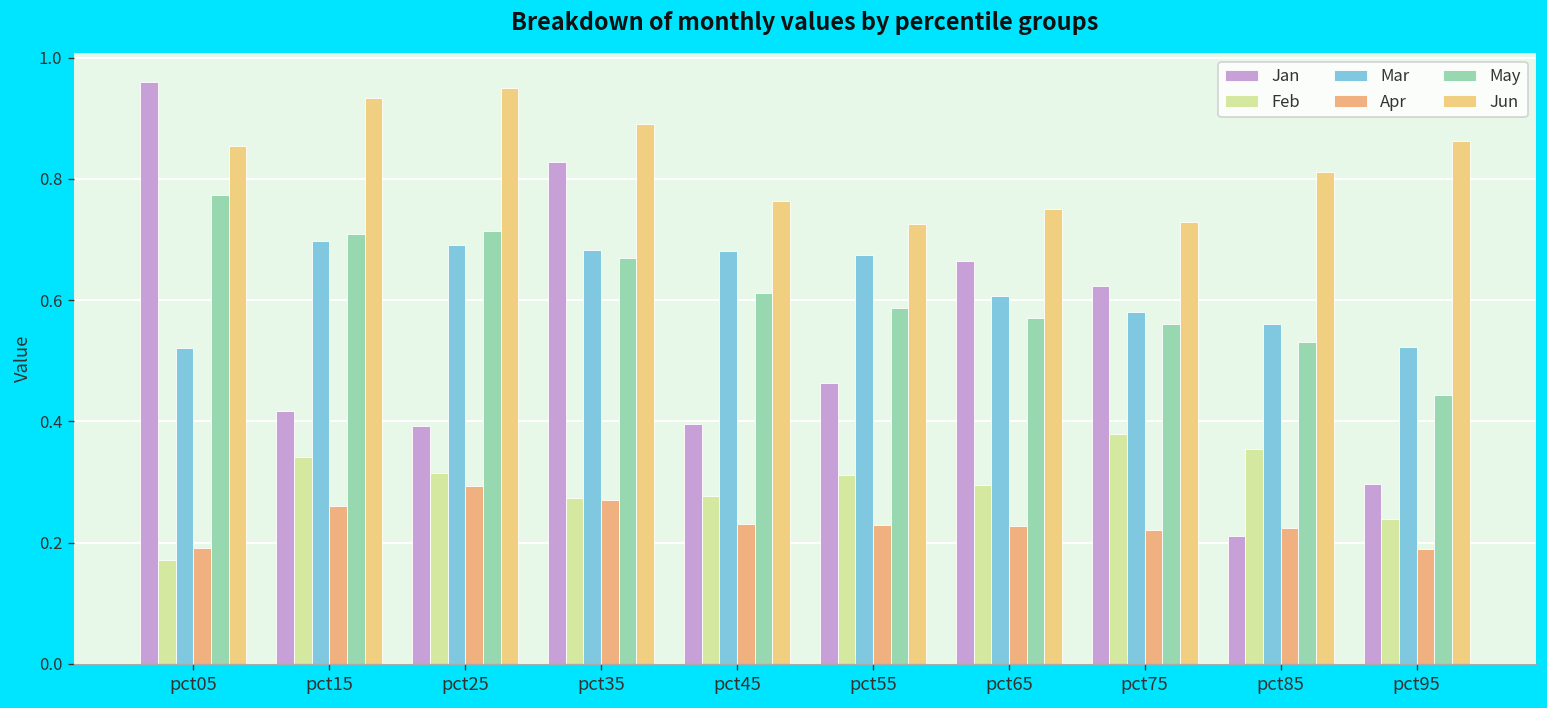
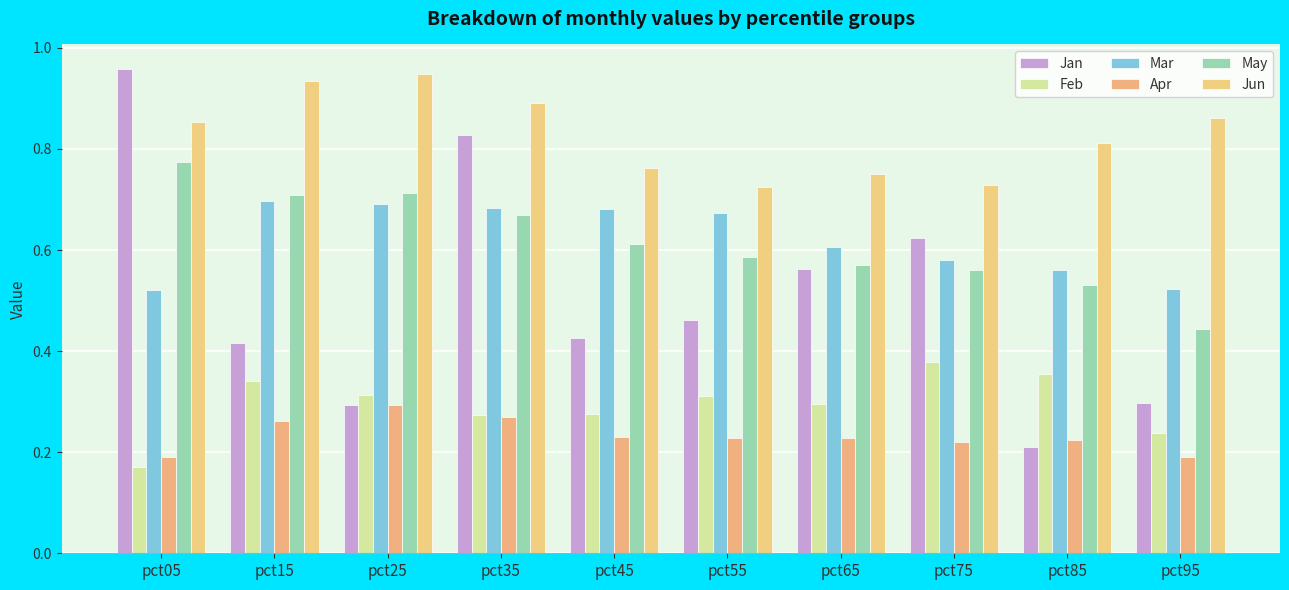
  {
    "Jan": {
      "pct05": 0.96,
      "pct15": 0.42,
-     "pct25": 0.39,
+     "pct25": 0.29,
      "pct35": 0.83,
-     "pct45": 0.40,
+     "pct45": 0.43,
      "pct55": 0.46,
-     "pct65": 0.66,
+     "pct65": 0.56,
      "pct75": 0.62,
      "pct85": 0.21,
      "pct95": 0.30
    }
  }
